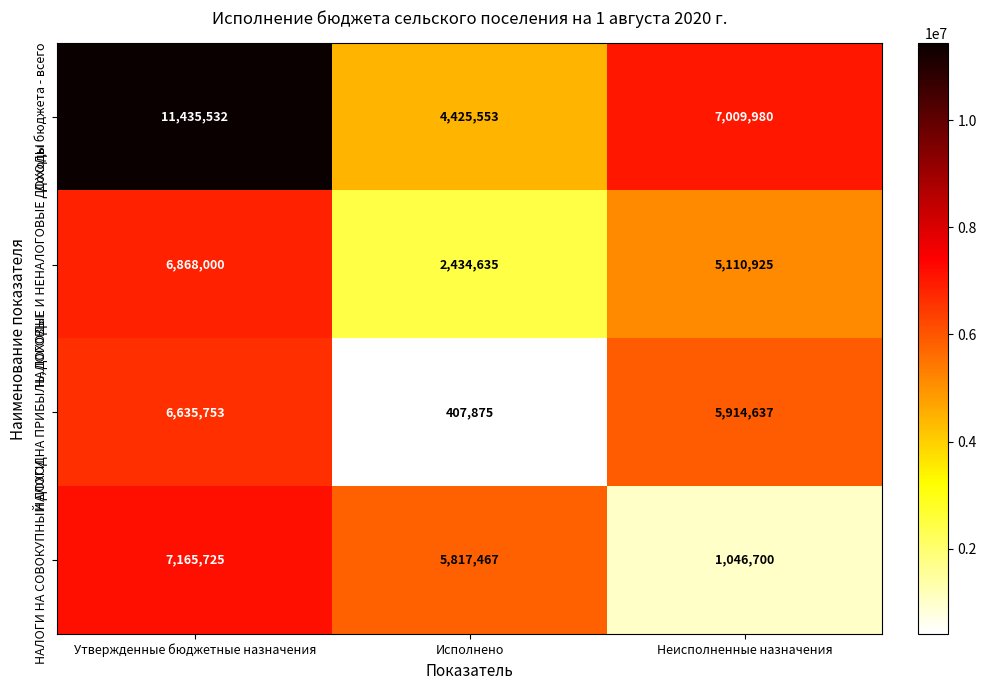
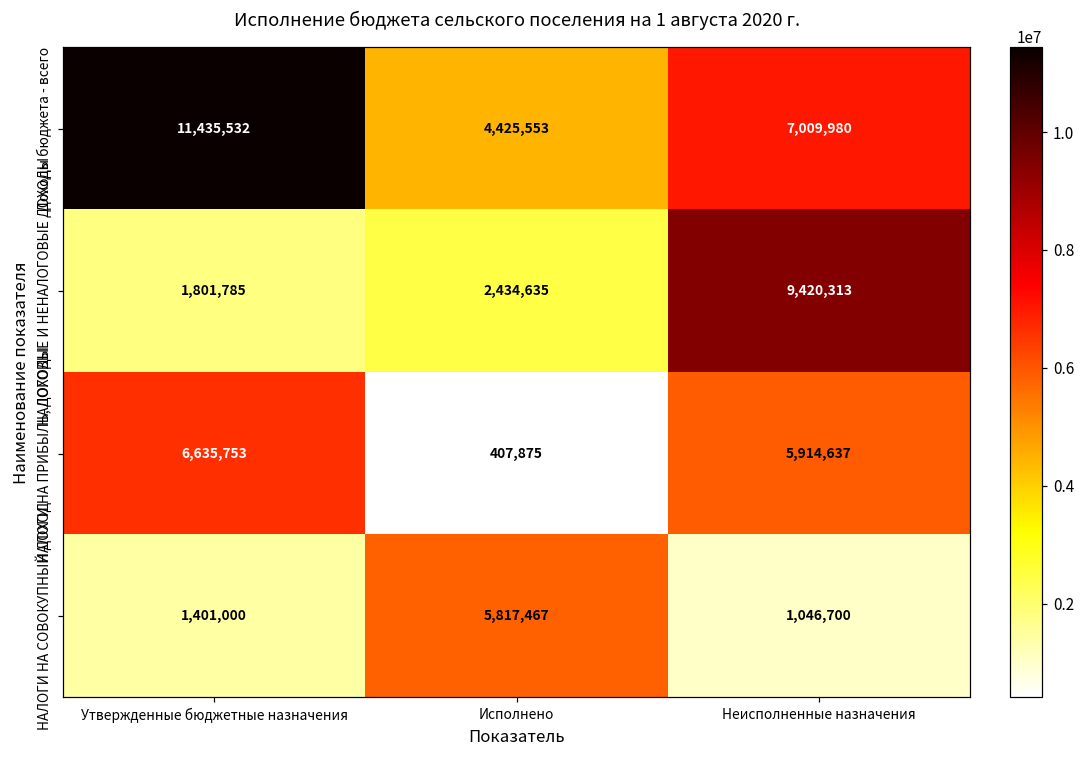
  {
    "Доходы бюджета - всего": {
      "Утвержденные бюджетные назначения": "11,435,532",
      "Исполнено": "4,425,553",
      "Неисполненные назначения": "7,009,980"
    },
    "НАЛОГОВЫЕ И НЕНАЛОГОВЫЕ ДОХОДЫ": {
-     "Утвержденные бюджетные назначения": "6,868,000",
+     "Утвержденные бюджетные назначения": "1,801,785",
      "Исполнено": "2,434,635",
-     "Неисполненные назначения": "5,110,925"
+     "Неисполненные назначения": "9,420,313"
    },
    "НАЛОГИ НА ПРИБЫЛЬ, ДОХОДЫ": {
      "Утвержденные бюджетные назначения": "6,635,753",
      "Исполнено": "407,875",
      "Неисполненные назначения": "5,914,637"
    },
    "НАЛОГИ НА СОВОКУПНЫЙ ДОХОД": {
-     "Утвержденные бюджетные назначения": "7,165,725",
+     "Утвержденные бюджетные назначения": "1,401,000",
      "Исполнено": "5,817,467",
      "Неисполненные назначения": "1,046,700"
    }
  }
